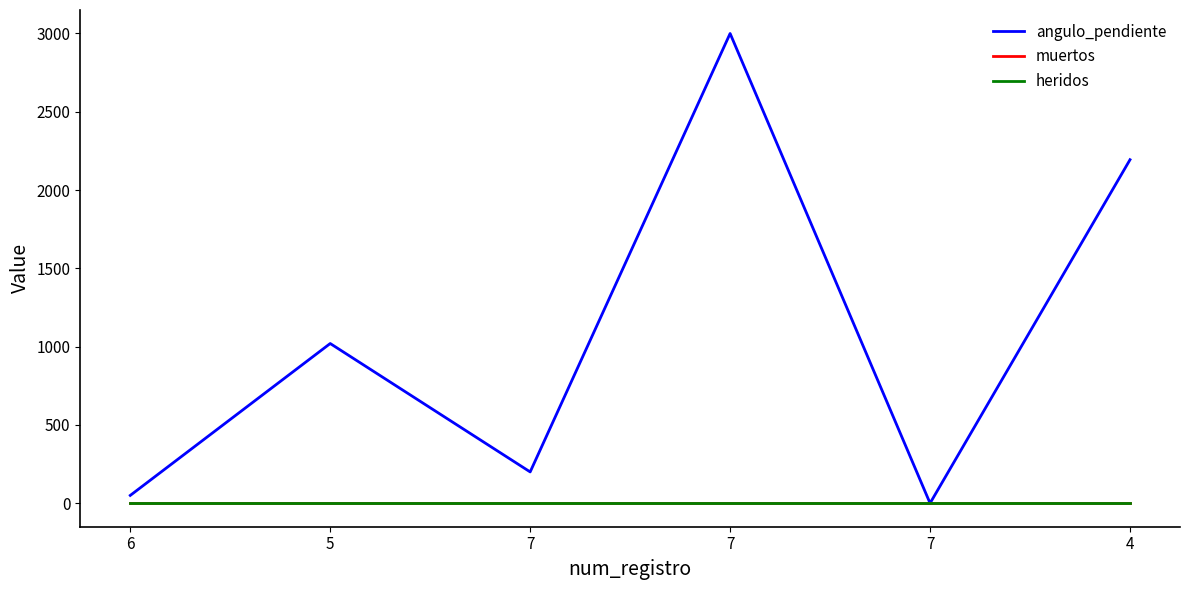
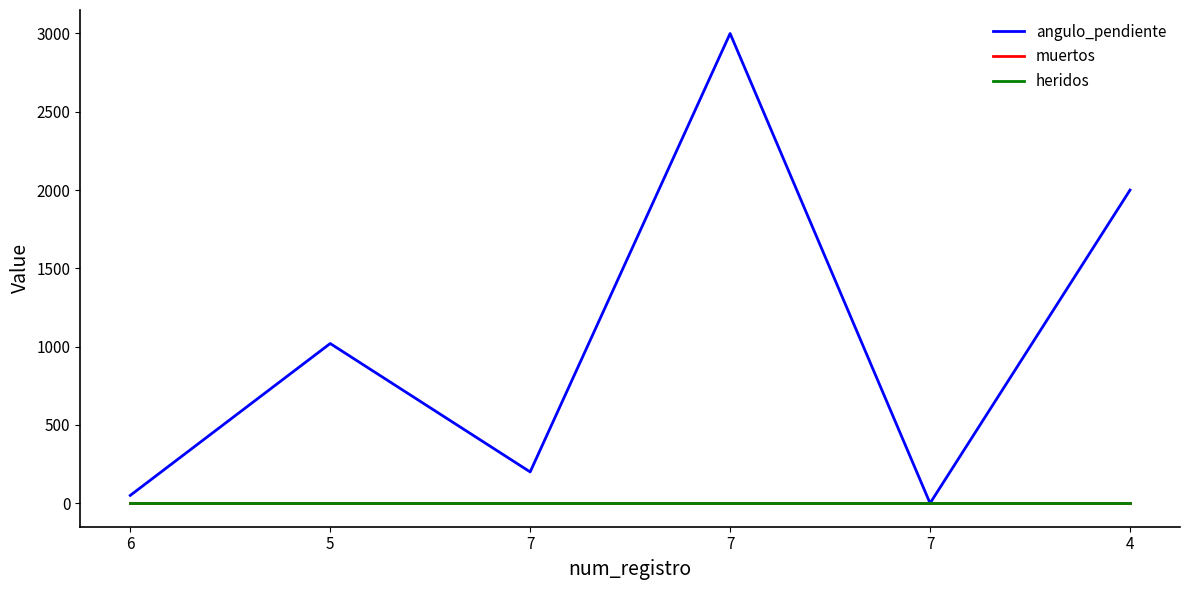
  {
    "angulo_pendiente": {
      "6": 50,
      "5": 1020,
-     "4": 2190
+     "4": 2000
    },
    "heridos": {
      "6": 0,
      "5": 0,
      "4": 0
    }
  }
